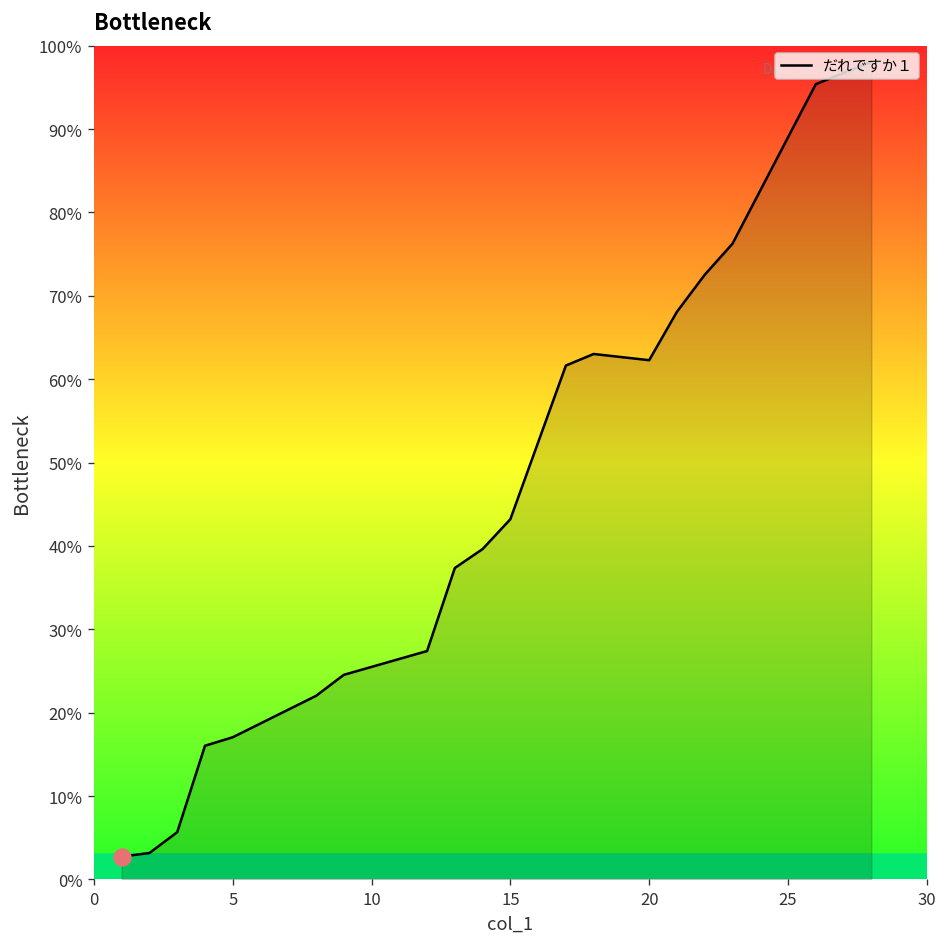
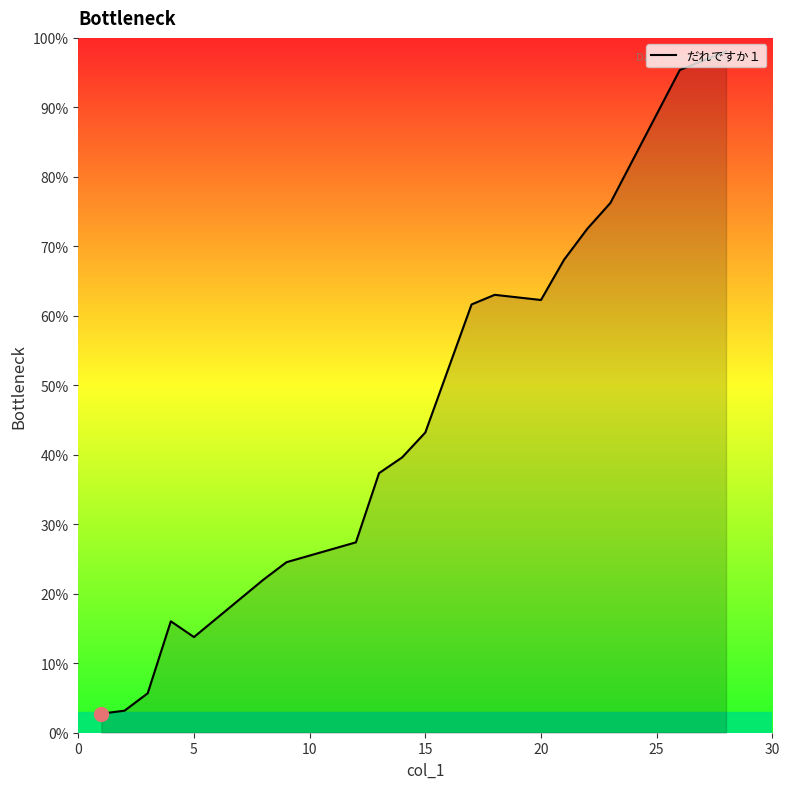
  {
    "だれですか１": {
-     "5": "17%",
+     "5": "14%",
      "15": "43%",
      "20": "62%"
    }
  }
